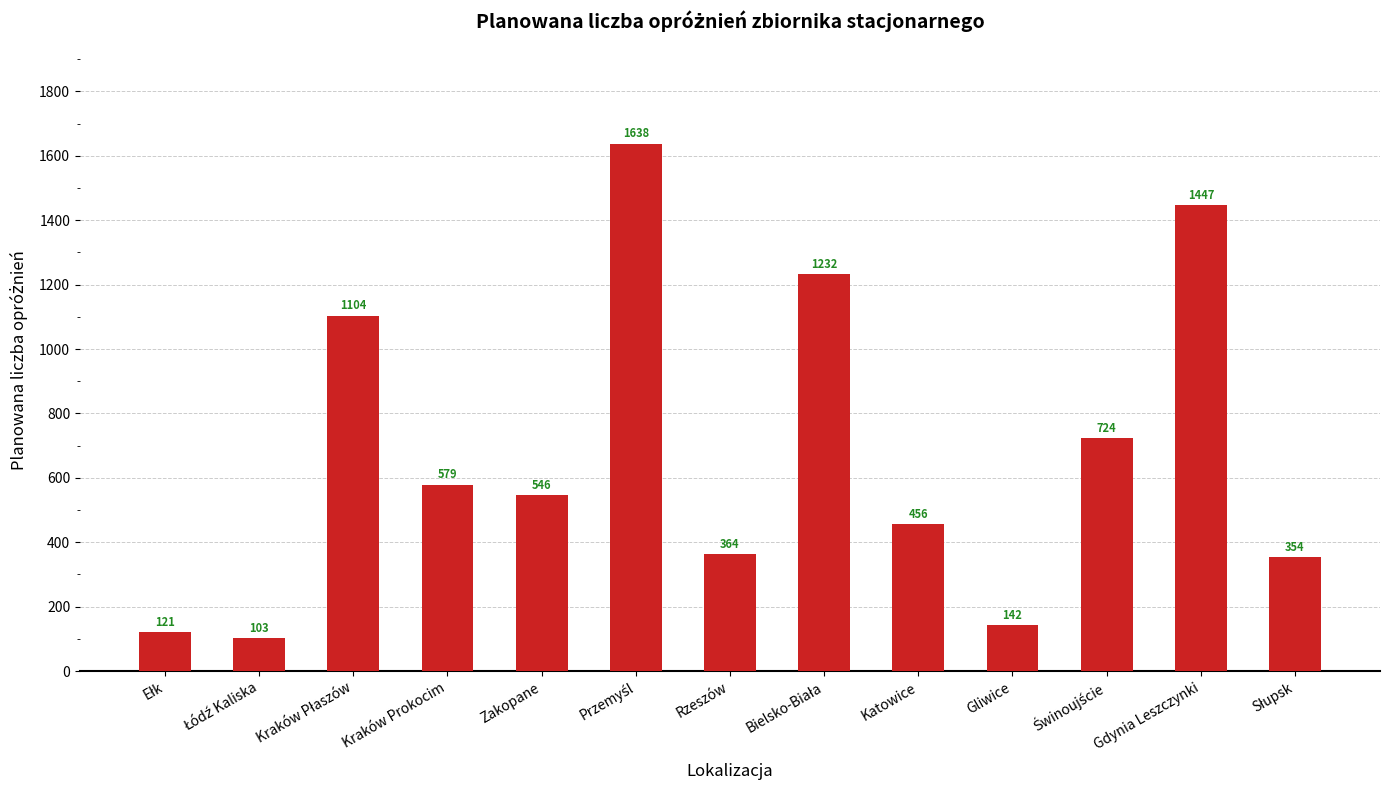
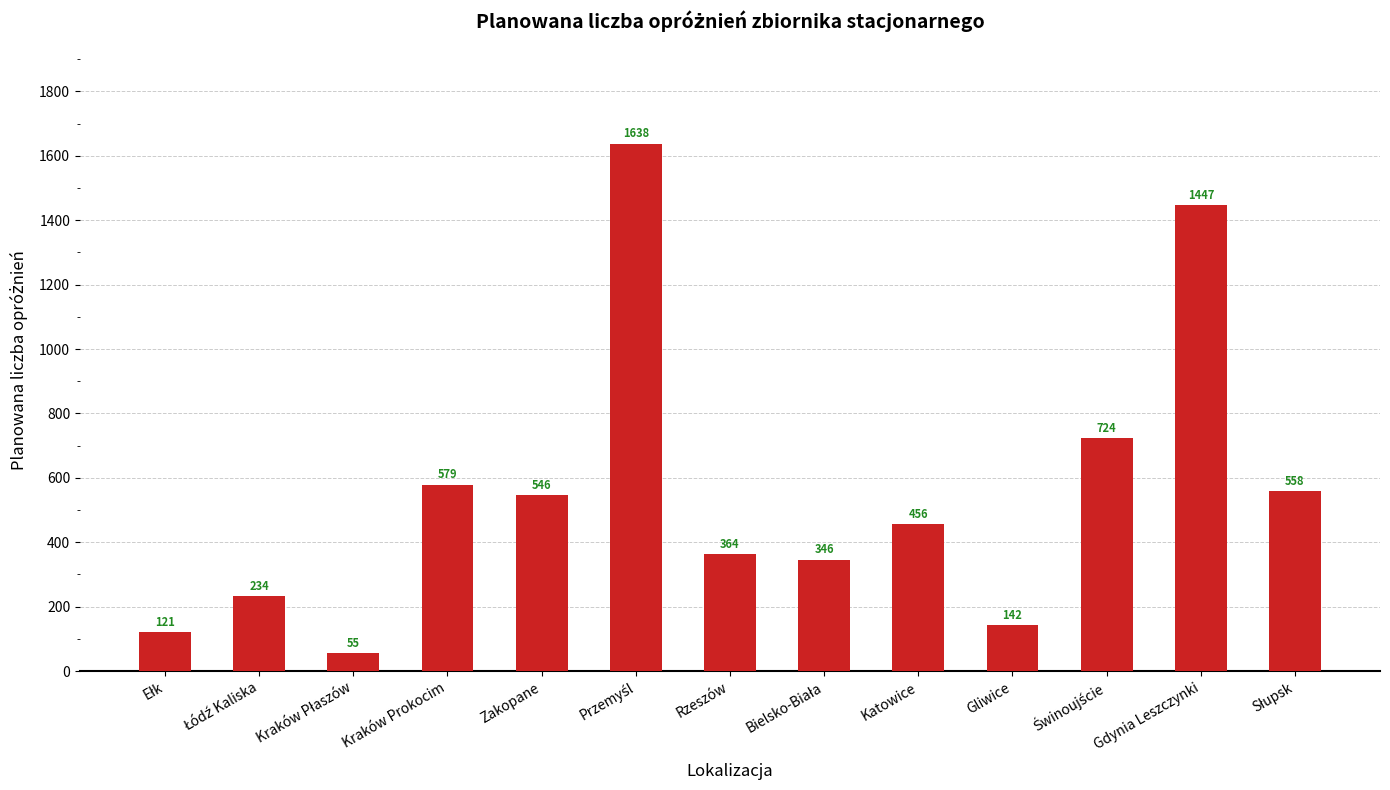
  {
    "Ełk": 121,
-   "Łódź Kaliska": 103,
-   "Kraków Płaszów": 1104,
+   "Łódź Kaliska": 234,
+   "Kraków Płaszów": 55,
    "Kraków Prokocim": 579,
    "Zakopane": 546,
    "Przemyśl": 1638,
    "Rzeszów": 364,
-   "Bielsko-Biała": 1232,
+   "Bielsko-Biała": 346,
    "Katowice": 456,
    "Gliwice": 142,
    "Świnoujście": 724,
    "Gdynia Leszczynki": 1447,
-   "Słupsk": 354
+   "Słupsk": 558
  }
